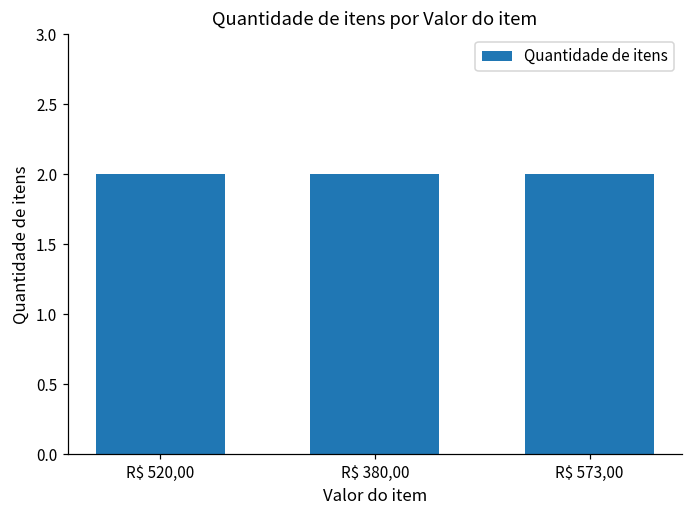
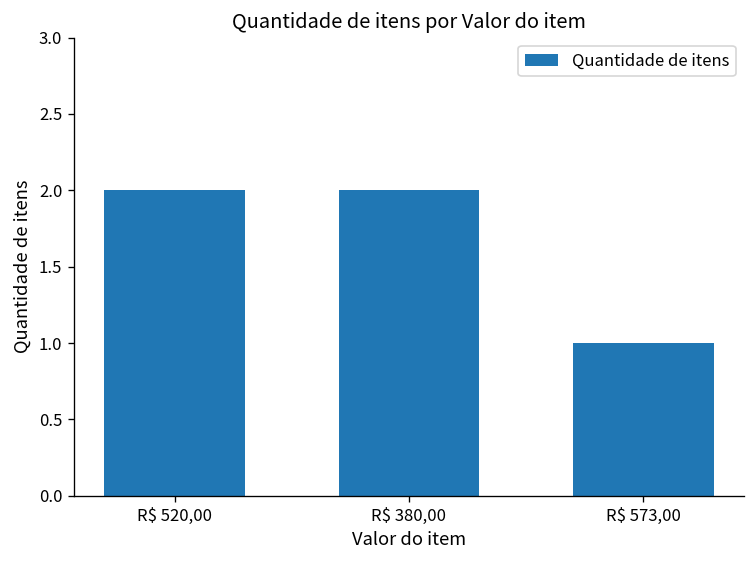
  {
    "R$ 520,00": 2,
    "R$ 380,00": 2,
-   "R$ 573,00": 2
+   "R$ 573,00": 1
  }
